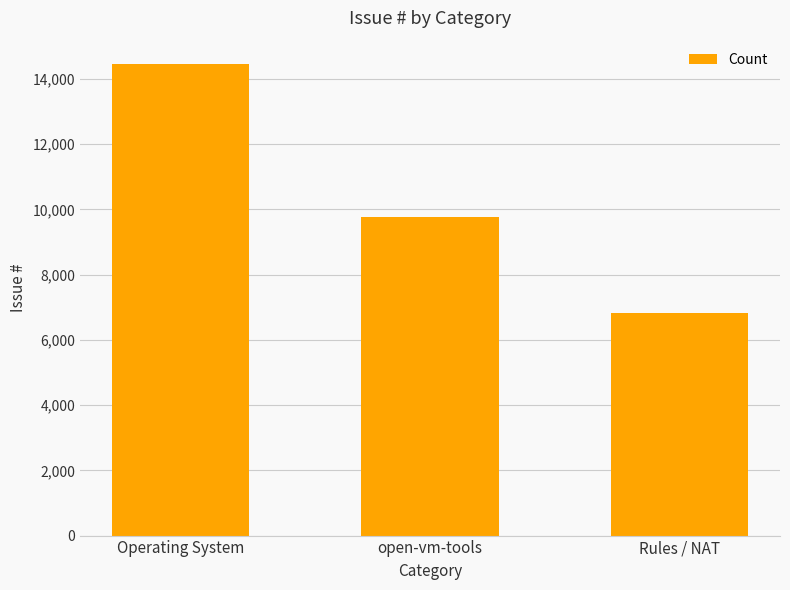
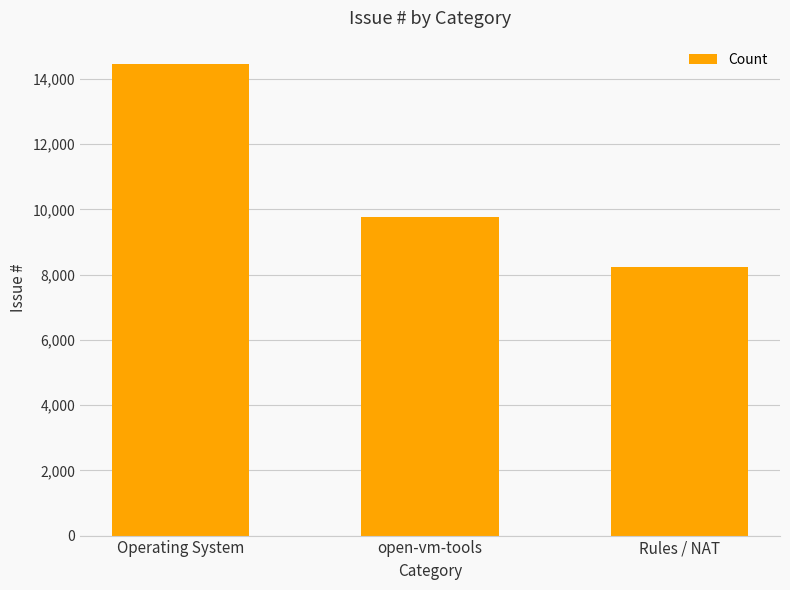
  {
    "Operating System": "14,500",
    "open-vm-tools": "9,800",
-   "Rules / NAT": "6,800"
+   "Rules / NAT": "8,200"
  }
